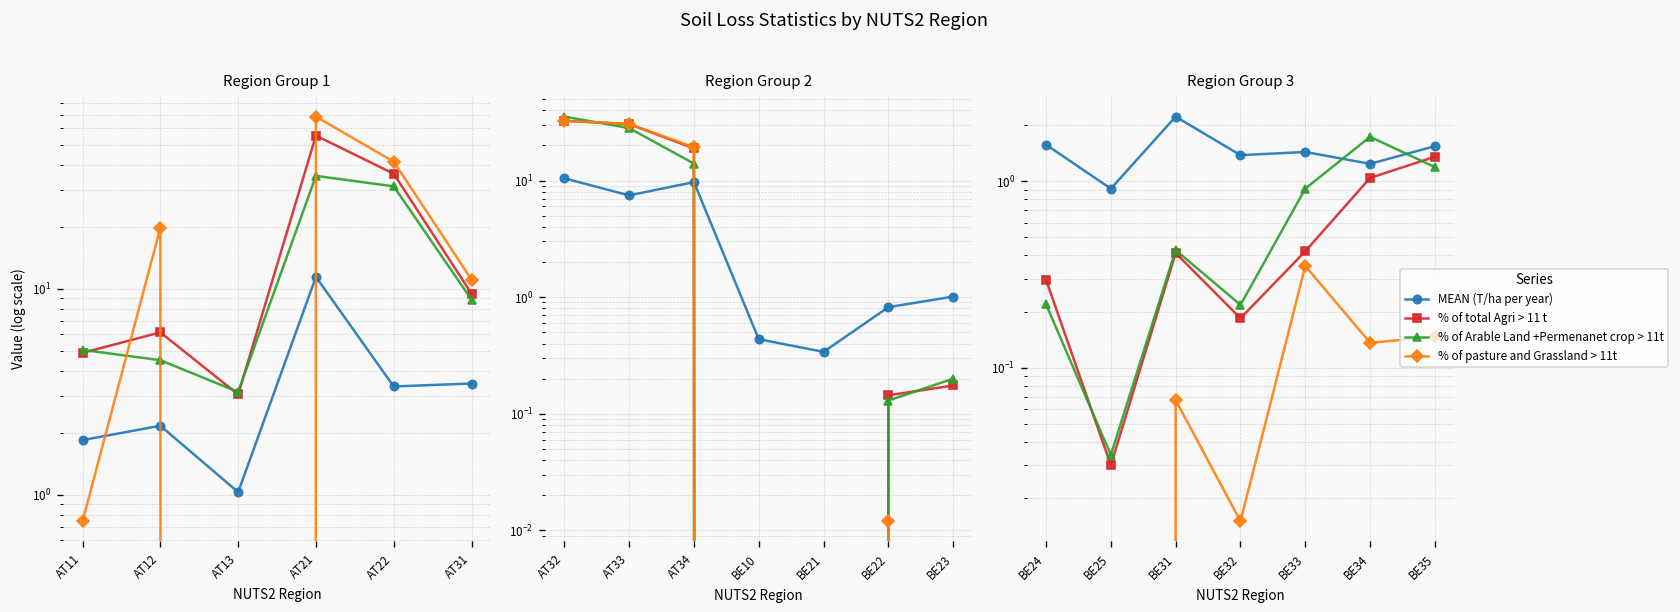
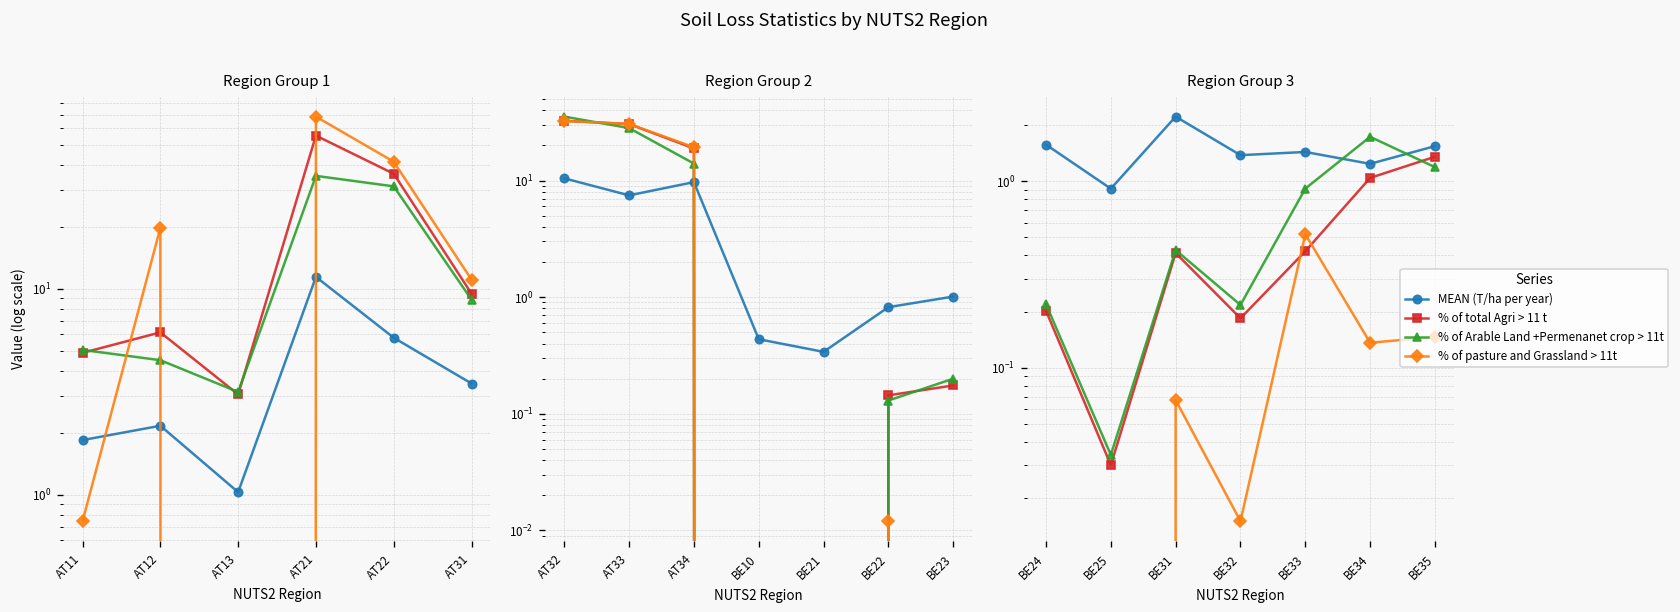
  {
    "Region Group 1": {
      "MEAN (T/ha per year)": {
        "AT11": 1.8,
        "AT12": 2.2,
        "AT13": 1.0,
        "AT21": 11,
-       "AT22": 3.4,
+       "AT22": 5.8,
        "AT31": 3.5
      },
      "% of total Agri > 11 t": {
        "AT12": 6.1,
        "AT21": 55,
        "AT22": 36,
        "AT31": 9
      },
      "% of Arable Land +Permenanet crop > 11t": {
        "AT12": 4.5,
        "AT21": 35,
        "AT22": 31,
        "AT31": 9
      },
      "% of pasture and Grassland > 11t": {
        "AT11": 0.74,
        "AT12": 20,
        "AT21": 68,
        "AT22": 41,
        "AT31": 11
      }
    },
    "Region Group 2": {
      "MEAN (T/ha per year)": {
        "AT32": 10,
        "AT33": 7,
        "AT34": 10,
        "BE10": 0.4,
        "BE21": 0.34,
        "BE22": 0.8,
        "BE23": 1.0
      },
      "% of total Agri > 11 t": {
        "BE22": 0.14,
        "BE23": 0.18
      },
      "% of Arable Land +Permenanet crop > 11t": {
        "AT32": 35,
        "AT33": 28,
        "AT34": 14,
        "BE22": 0.13,
        "BE23": 0.20
      },
      "% of pasture and Grassland > 11t": {
        "BE22": 0.012
      }
    },
    "Region Group 3": {
      "MEAN (T/ha per year)": {
        "BE24": 1.6,
        "BE25": 0.9,
        "BE31": 2.2,
        "BE32": 1.4,
        "BE33": 1.4,
        "BE34": 1.2,
        "BE35": 1.5
      },
      "% of total Agri > 11 t": {
-       "BE24": 0.30,
+       "BE24": 0.20,
        "BE25": 0.03,
        "BE32": 0.18,
        "BE33": 0.42,
        "BE34": 1.0,
        "BE35": 1.4
      },
      "% of Arable Land +Permenanet crop > 11t": {
        "BE24": 0.22,
        "BE25": 0.034,
        "BE32": 0.22,
        "BE33": 0.9,
        "BE34": 1.7,
        "BE35": 1.2
      },
      "% of pasture and Grassland > 11t": {
        "BE31": 0.067,
        "BE32": 0.015,
-       "BE33": 0.35,
+       "BE33": 0.52,
        "BE34": 0.14
      }
    }
  }
